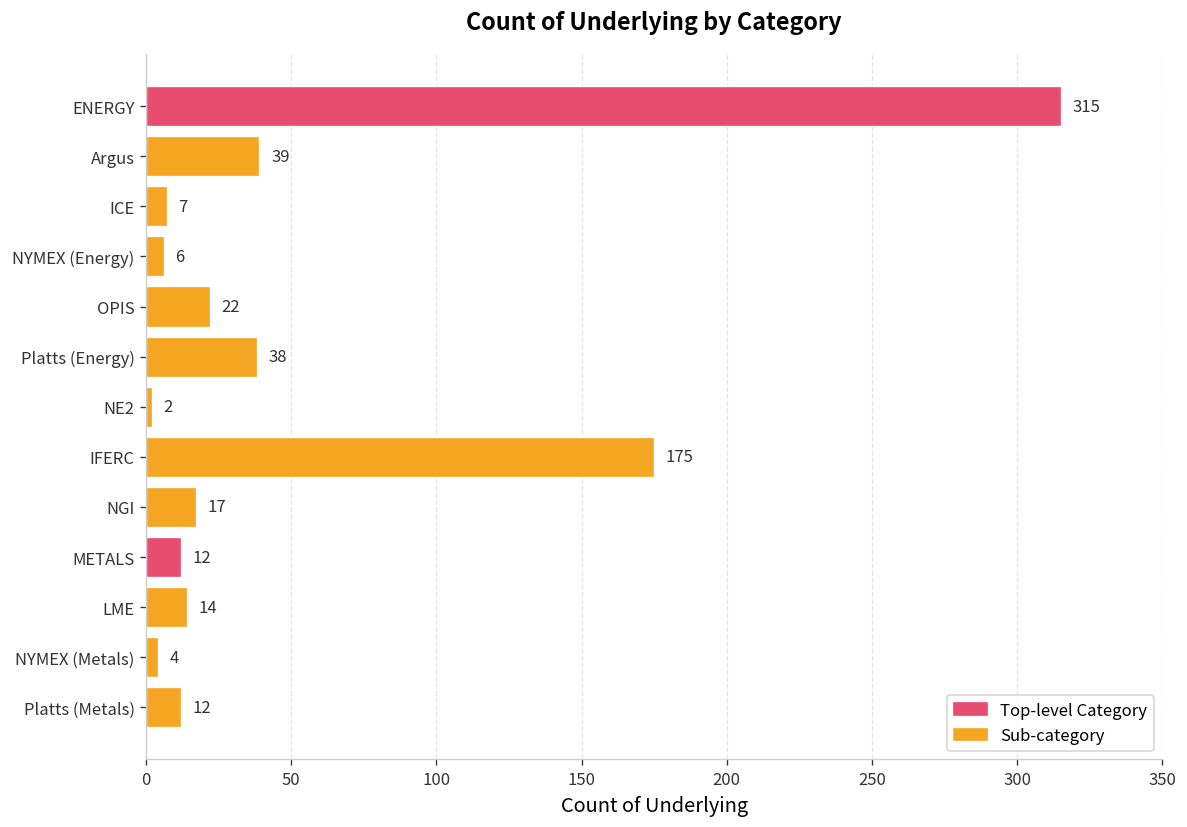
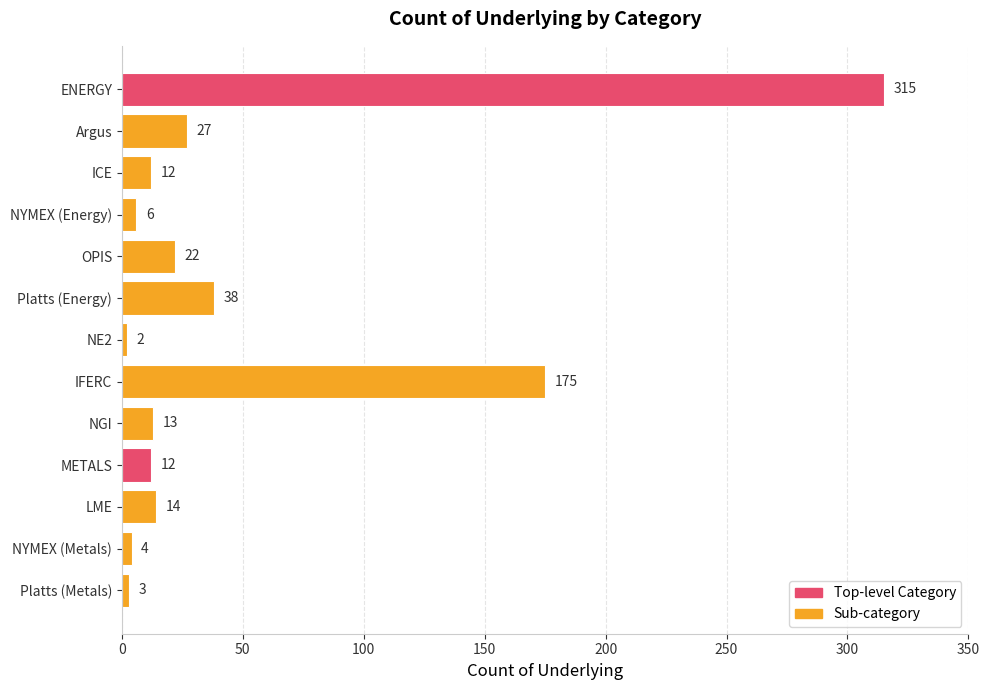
  {
    "ENERGY": 315,
-   "Argus": 39,
-   "ICE": 7,
+   "Argus": 27,
+   "ICE": 12,
    "NYMEX (Energy)": 6,
    "OPIS": 22,
    "Platts (Energy)": 38,
    "NE2": 2,
    "IFERC": 175,
-   "NGI": 17,
+   "NGI": 13,
    "METALS": 12,
    "LME": 14,
    "NYMEX (Metals)": 4,
-   "Platts (Metals)": 12
+   "Platts (Metals)": 3
  }
